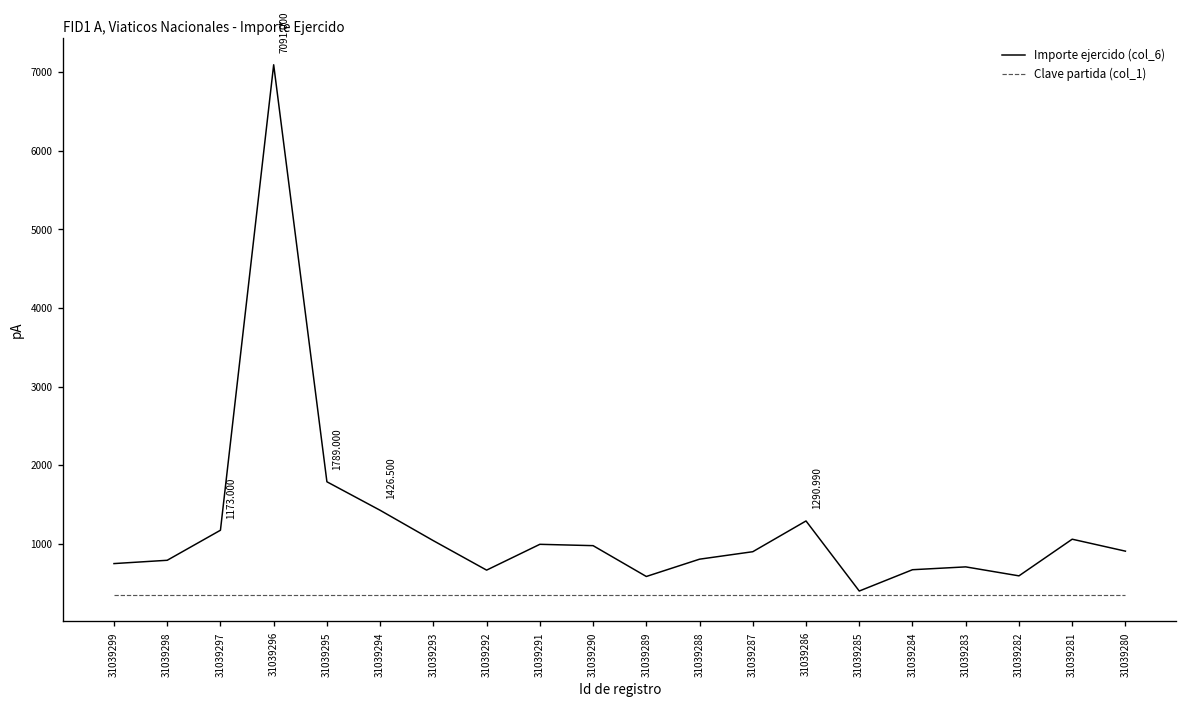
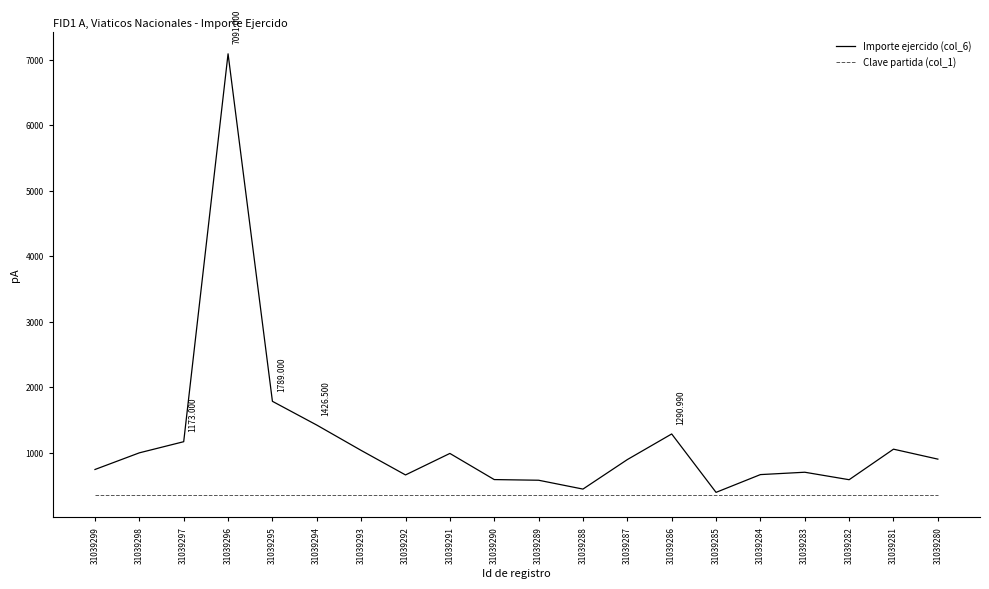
  {
    "Importe ejercido (col_6)": {
      "31039299": 700,
-     "31039298": 800,
+     "31039298": 1000,
      "31039293": 1000,
      "31039292": 700,
      "31039291": 1000,
-     "31039290": 1000,
+     "31039290": 600,
      "31039289": 600,
-     "31039288": 800,
+     "31039288": 500,
      "31039287": 900,
      "31039285": 400,
      "31039284": 700,
      "31039283": 700,
      "31039282": 600,
      "31039281": 1100,
      "31039280": 900
    },
    "Clave partida (col_1)": {
      "31039299": 400,
      "31039298": 400,
      "31039297": 400,
      "31039296": 400,
      "31039295": 400,
      "31039294": 400,
      "31039293": 400,
      "31039292": 400,
      "31039291": 400,
      "31039290": 400,
      "31039289": 400,
      "31039288": 400,
      "31039287": 400,
      "31039286": 400,
      "31039285": 400,
      "31039284": 400,
      "31039283": 400,
      "31039282": 400,
      "31039281": 400,
      "31039280": 400
    }
  }
